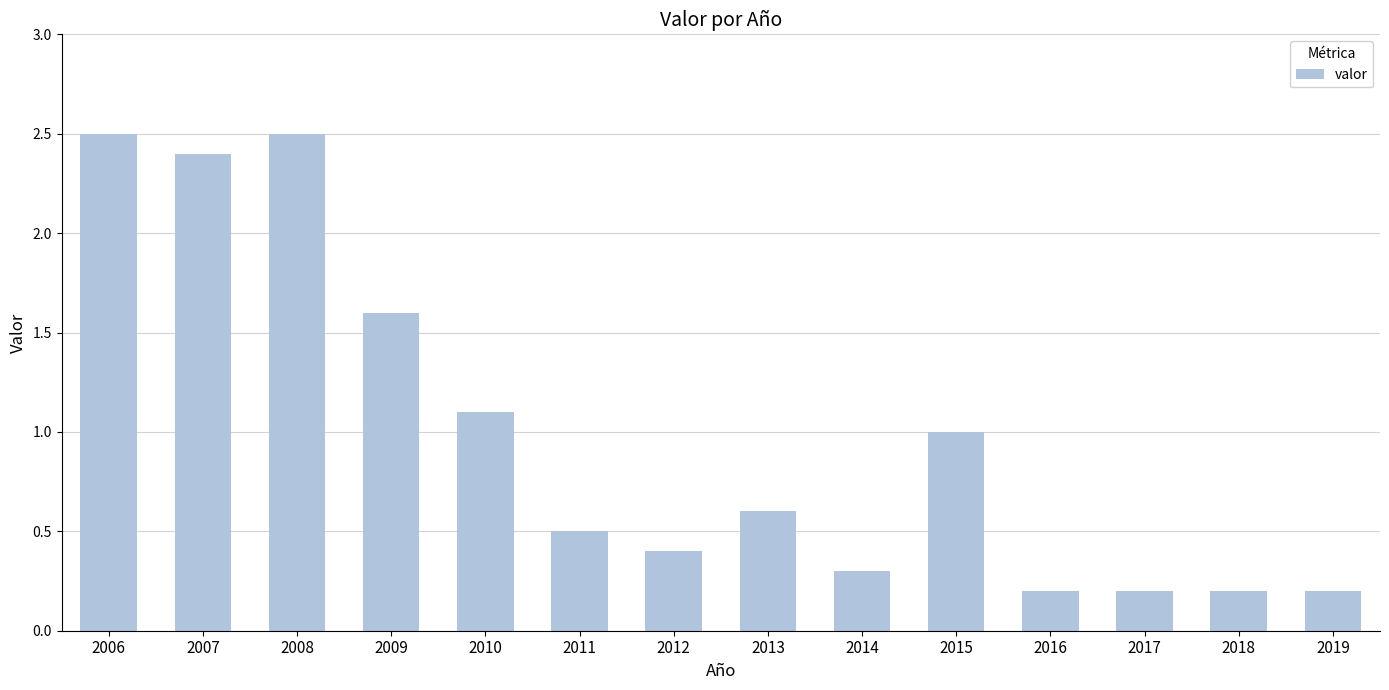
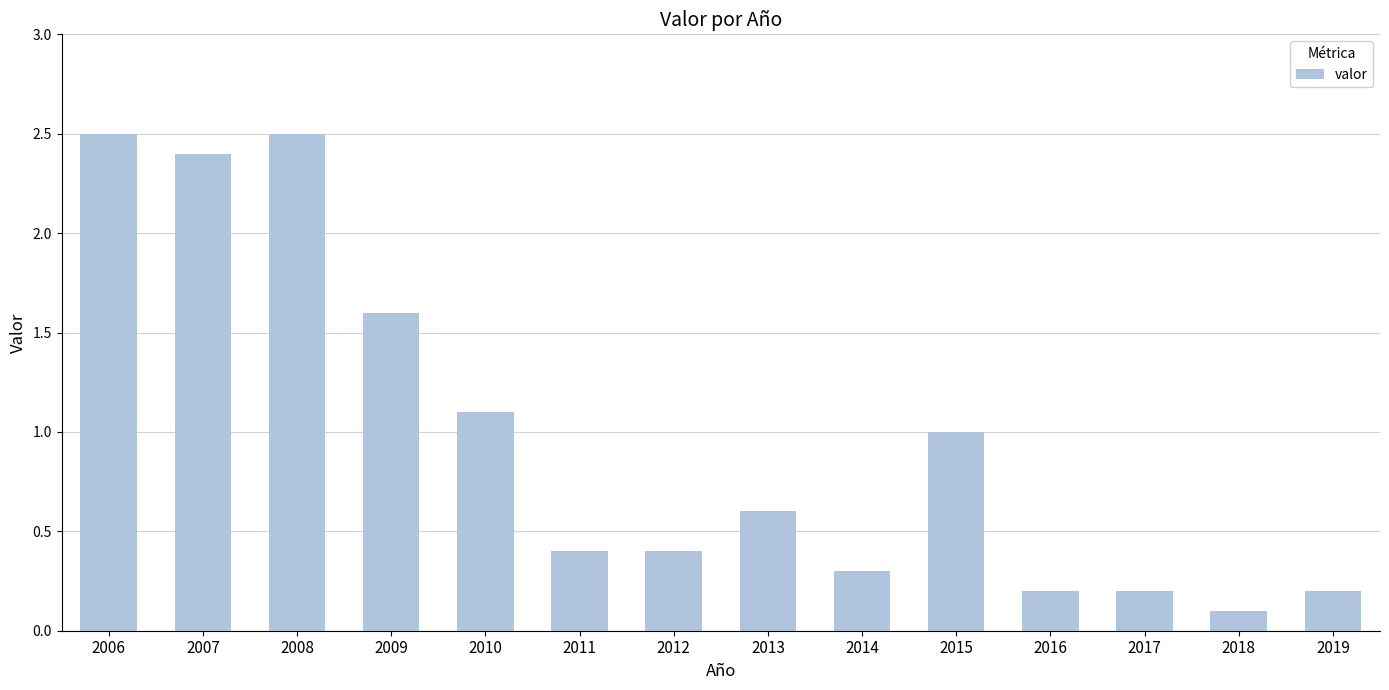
  {
    "2006": 2.5,
    "2007": 2.4,
    "2008": 2.5,
    "2009": 1.6,
    "2010": 1.1,
-   "2011": 0.5,
+   "2011": 0.4,
    "2012": 0.4,
    "2013": 0.6,
    "2014": 0.3,
    "2015": 1.0,
    "2016": 0.2,
    "2017": 0.2,
-   "2018": 0.2,
+   "2018": 0.1,
    "2019": 0.2
  }
